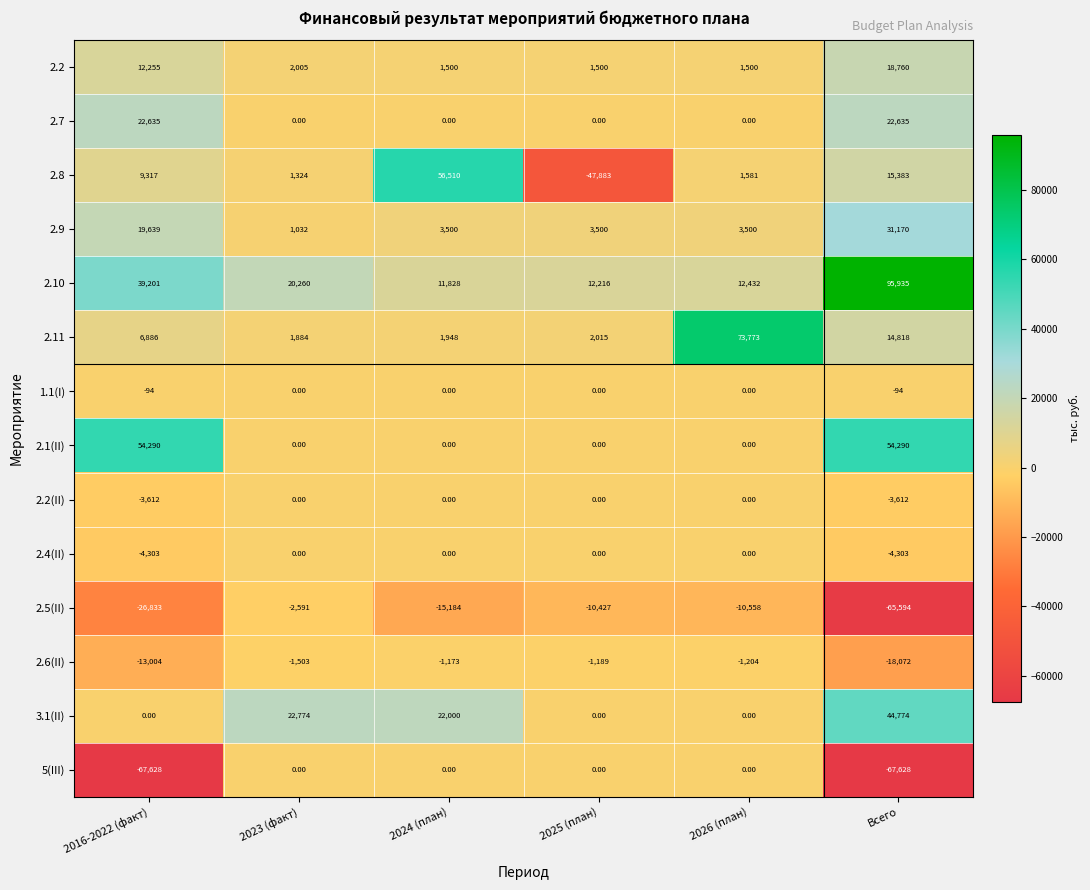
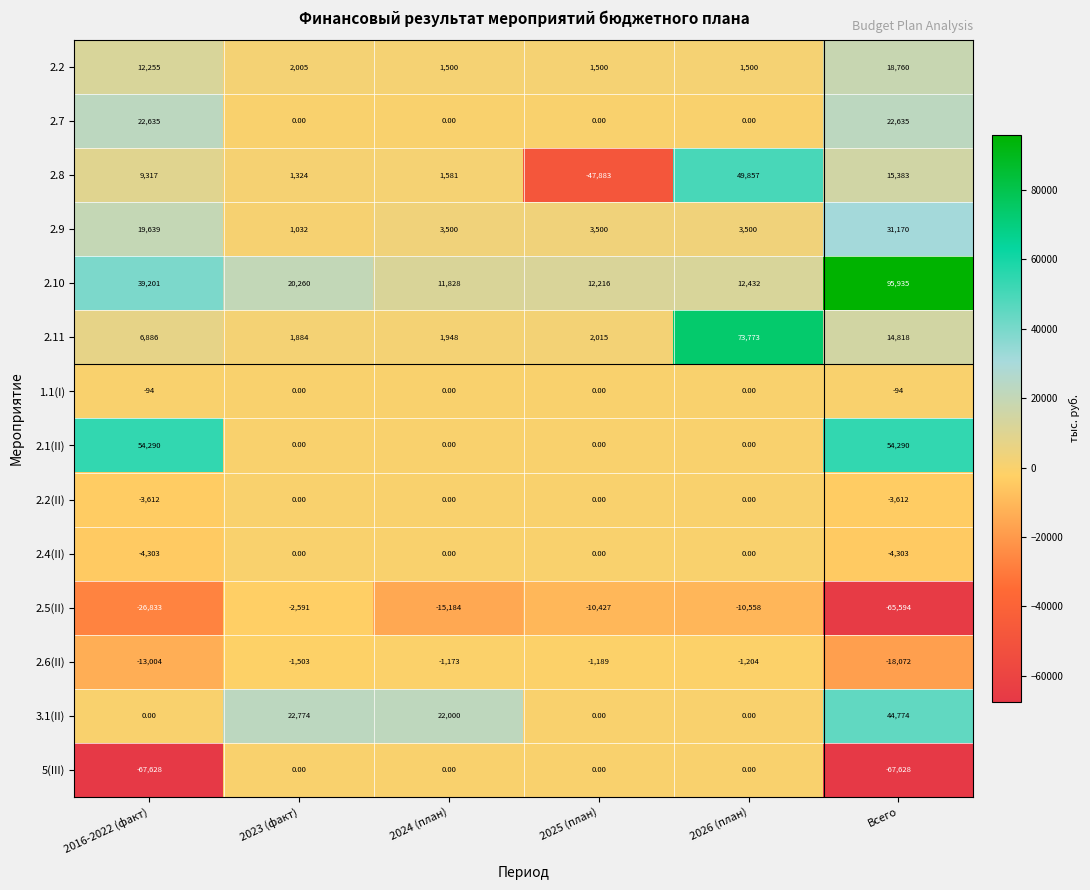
  {
    "2.2": {
      "2016-2022 (факт)": "12,255",
      "2023 (факт)": "2,005",
      "2024 (план)": "1,500",
      "2025 (план)": "1,500",
      "2026 (план)": "1,500",
      "Всего": "18,760"
    },
    "2.7": {
      "2016-2022 (факт)": "22,635",
      "2023 (факт)": "0.00",
      "2024 (план)": "0.00",
      "2025 (план)": "0.00",
      "2026 (план)": "0.00",
      "Всего": "22,635"
    },
    "2.8": {
      "2016-2022 (факт)": "9,317",
      "2023 (факт)": "1,324",
-     "2024 (план)": "56,510",
+     "2024 (план)": "1,581",
      "2025 (план)": "-47,883",
-     "2026 (план)": "1,581",
+     "2026 (план)": "49,857",
      "Всего": "15,383"
    },
    "2.9": {
      "2016-2022 (факт)": "19,639",
      "2023 (факт)": "1,032",
      "2024 (план)": "3,500",
      "2025 (план)": "3,500",
      "2026 (план)": "3,500",
      "Всего": "31,170"
    },
    "2.10": {
      "2016-2022 (факт)": "39,201",
      "2023 (факт)": "20,260",
      "2024 (план)": "11,828",
      "2025 (план)": "12,216",
      "2026 (план)": "12,432",
      "Всего": "95,935"
    },
    "2.11": {
      "2016-2022 (факт)": "6,886",
      "2023 (факт)": "1,884",
      "2024 (план)": "1,948",
      "2025 (план)": "2,015",
      "2026 (план)": "73,773",
      "Всего": "14,818"
    },
    "1.1(I)": {
      "2016-2022 (факт)": "-94",
      "2023 (факт)": "0.00",
      "2024 (план)": "0.00",
      "2025 (план)": "0.00",
      "2026 (план)": "0.00",
      "Всего": "-94"
    },
    "2.1(II)": {
      "2016-2022 (факт)": "54,290",
      "2023 (факт)": "0.00",
      "2024 (план)": "0.00",
      "2025 (план)": "0.00",
      "2026 (план)": "0.00",
      "Всего": "54,290"
    },
    "2.2(II)": {
      "2016-2022 (факт)": "-3,612",
      "2023 (факт)": "0.00",
      "2024 (план)": "0.00",
      "2025 (план)": "0.00",
      "2026 (план)": "0.00",
      "Всего": "-3,612"
    },
    "2.4(II)": {
      "2016-2022 (факт)": "-4,303",
      "2023 (факт)": "0.00",
      "2024 (план)": "0.00",
      "2025 (план)": "0.00",
      "2026 (план)": "0.00",
      "Всего": "-4,303"
    },
    "2.5(II)": {
      "2016-2022 (факт)": "-26,833",
      "2023 (факт)": "-2,591",
      "2024 (план)": "-15,184",
      "2025 (план)": "-10,427",
      "2026 (план)": "-10,558",
      "Всего": "-65,594"
    },
    "2.6(II)": {
      "2016-2022 (факт)": "-13,004",
      "2023 (факт)": "-1,503",
      "2024 (план)": "-1,173",
      "2025 (план)": "-1,189",
      "2026 (план)": "-1,204",
      "Всего": "-18,072"
    },
    "3.1(II)": {
      "2016-2022 (факт)": "0.00",
      "2023 (факт)": "22,774",
      "2024 (план)": "22,000",
      "2025 (план)": "0.00",
      "2026 (план)": "0.00",
      "Всего": "44,774"
    },
    "5(III)": {
      "2016-2022 (факт)": "-67,628",
      "2023 (факт)": "0.00",
      "2024 (план)": "0.00",
      "2025 (план)": "0.00",
      "2026 (план)": "0.00",
      "Всего": "-67,628"
    }
  }
